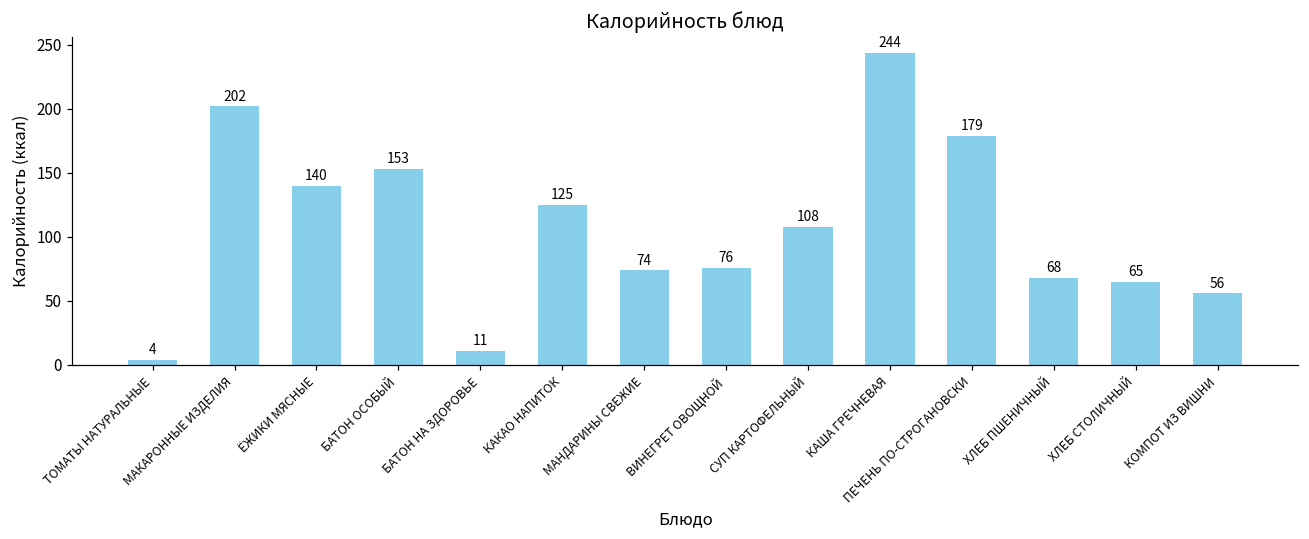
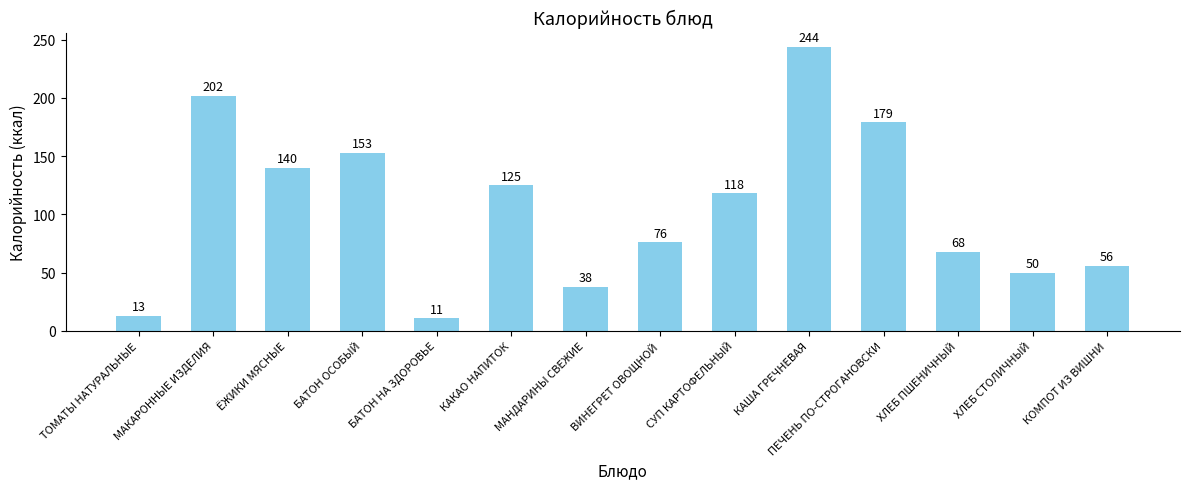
  {
-   "ТОМАТЫ НАТУРАЛЬНЫЕ": 4,
+   "ТОМАТЫ НАТУРАЛЬНЫЕ": 13,
    "МАКАРОННЫЕ ИЗДЕЛИЯ": 202,
    "ЁЖИКИ МЯСНЫЕ": 140,
    "БАТОН ОСОБЫЙ": 153,
    "БАТОН НА ЗДОРОВЬЕ": 11,
    "КАКАО НАПИТОК": 125,
-   "МАНДАРИНЫ СВЕЖИЕ": 74,
+   "МАНДАРИНЫ СВЕЖИЕ": 38,
    "ВИНЕГРЕТ ОВОЩНОЙ": 76,
-   "СУП КАРТОФЕЛЬНЫЙ": 108,
+   "СУП КАРТОФЕЛЬНЫЙ": 118,
    "КАША ГРЕЧНЕВАЯ": 244,
    "ПЕЧЕНЬ ПО-СТРОГАНОВСКИ": 179,
    "ХЛЕБ ПШЕНИЧНЫЙ": 68,
-   "ХЛЕБ СТОЛИЧНЫЙ": 65,
+   "ХЛЕБ СТОЛИЧНЫЙ": 50,
    "КОМПОТ ИЗ ВИШНИ": 56
  }
